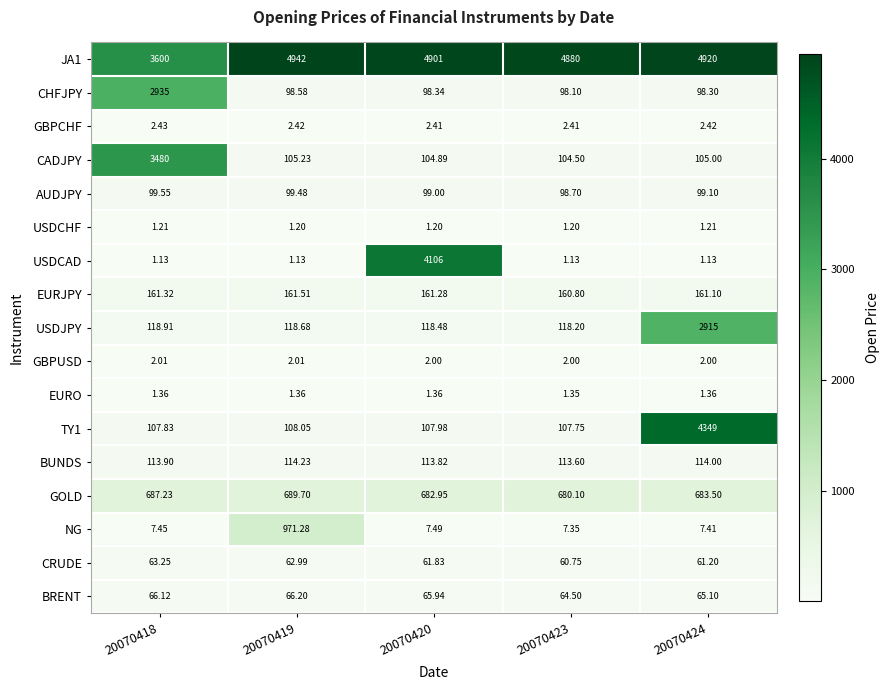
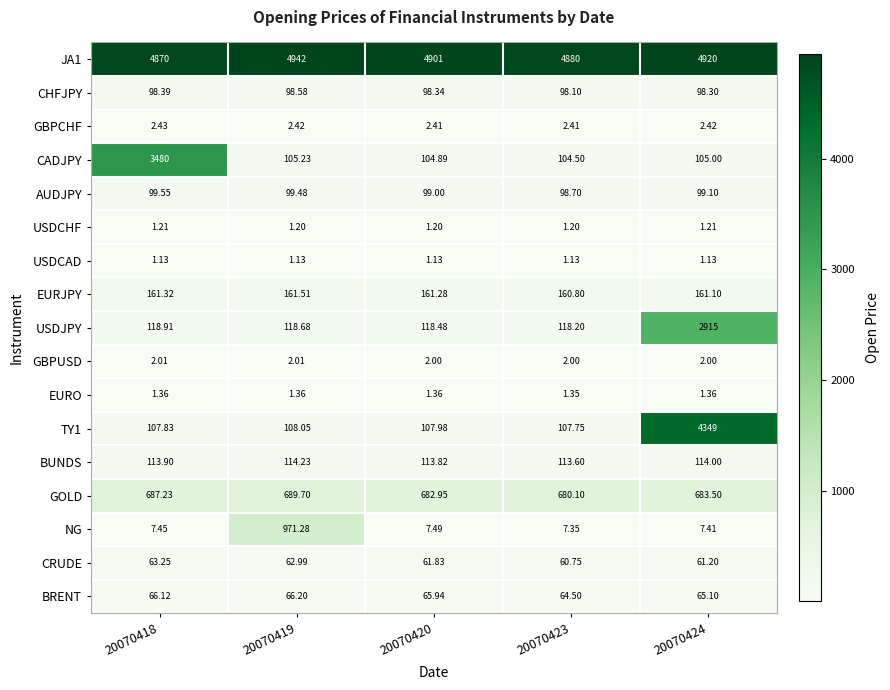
  {
    "JA1": {
-     "20070418": 3600,
+     "20070418": 4870,
      "20070419": 4942,
      "20070420": 4901,
      "20070423": 4880,
      "20070424": 4920
    },
    "CHFJPY": {
-     "20070418": 2935,
+     "20070418": 98.39,
      "20070419": 98.58,
      "20070420": 98.34,
      "20070423": 98.10,
      "20070424": 98.30
    },
    "GBPCHF": {
      "20070418": 2.43,
      "20070419": 2.42,
      "20070420": 2.41,
      "20070423": 2.41,
      "20070424": 2.42
    },
    "CADJPY": {
      "20070418": 3480,
      "20070419": 105.23,
      "20070420": 104.89,
      "20070423": 104.50,
      "20070424": 105.00
    },
    "AUDJPY": {
      "20070418": 99.55,
      "20070419": 99.48,
      "20070420": 99.00,
      "20070423": 98.70,
      "20070424": 99.10
    },
    "USDCHF": {
      "20070418": 1.21,
      "20070419": 1.20,
      "20070420": 1.20,
      "20070423": 1.20,
      "20070424": 1.21
    },
    "USDCAD": {
      "20070418": 1.13,
      "20070419": 1.13,
-     "20070420": 4106,
+     "20070420": 1.13,
      "20070423": 1.13,
      "20070424": 1.13
    },
    "EURJPY": {
      "20070418": 161.32,
      "20070419": 161.51,
      "20070420": 161.28,
      "20070423": 160.80,
      "20070424": 161.10
    },
    "USDJPY": {
      "20070418": 118.91,
      "20070419": 118.68,
      "20070420": 118.48,
      "20070423": 118.20,
      "20070424": 2915
    },
    "GBPUSD": {
      "20070418": 2.01,
      "20070419": 2.01,
      "20070420": 2.00,
      "20070423": 2.00,
      "20070424": 2.00
    },
    "EURO": {
      "20070418": 1.36,
      "20070419": 1.36,
      "20070420": 1.36,
      "20070423": 1.35,
      "20070424": 1.36
    },
    "TY1": {
      "20070418": 107.83,
      "20070419": 108.05,
      "20070420": 107.98,
      "20070423": 107.75,
      "20070424": 4349
    },
    "BUNDS": {
      "20070418": 113.90,
      "20070419": 114.23,
      "20070420": 113.82,
      "20070423": 113.60,
      "20070424": 114.00
    },
    "GOLD": {
      "20070418": 687.23,
      "20070419": 689.70,
      "20070420": 682.95,
      "20070423": 680.10,
      "20070424": 683.50
    },
    "NG": {
      "20070418": 7.45,
      "20070419": 971.28,
      "20070420": 7.49,
      "20070423": 7.35,
      "20070424": 7.41
    },
    "CRUDE": {
      "20070418": 63.25,
      "20070419": 62.99,
      "20070420": 61.83,
      "20070423": 60.75,
      "20070424": 61.20
    },
    "BRENT": {
      "20070418": 66.12,
      "20070419": 66.20,
      "20070420": 65.94,
      "20070423": 64.50,
      "20070424": 65.10
    }
  }
